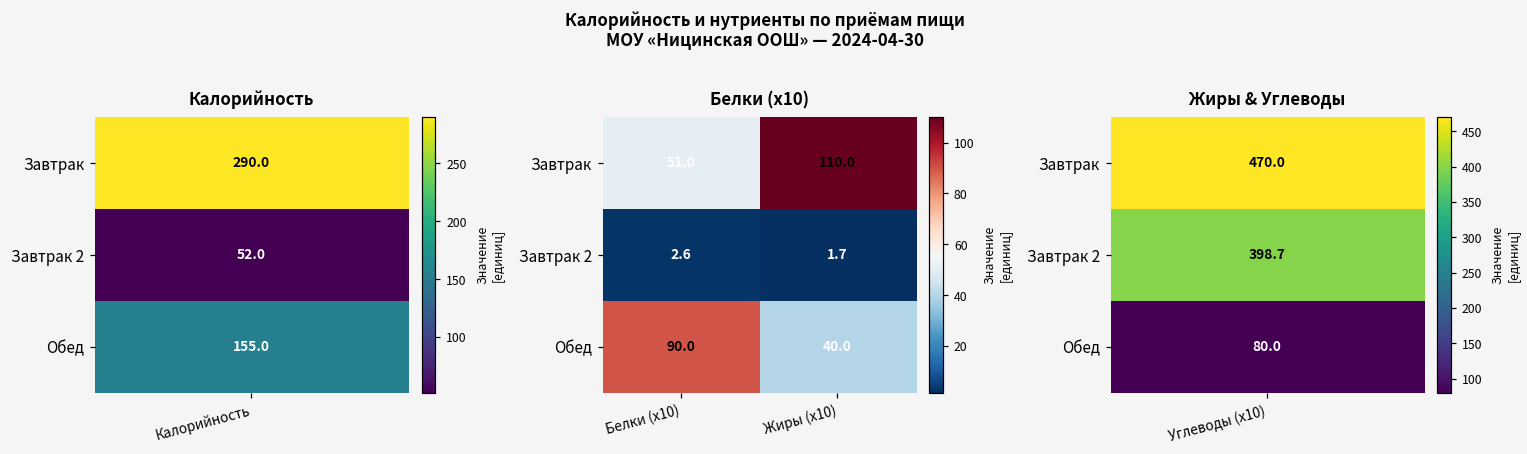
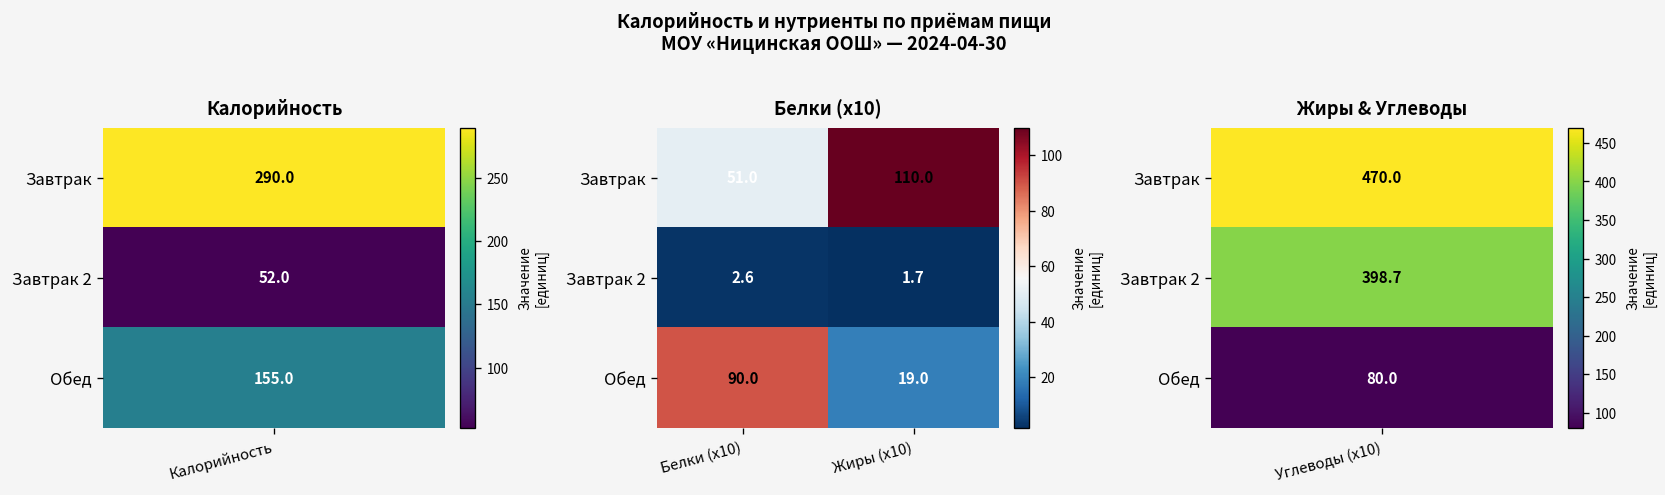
  {
    "Калорийность": {
      "Завтрак": {
        "Калорийность": 290.0
      },
      "Завтрак 2": {
        "Калорийность": 52.0
      },
      "Обед": {
        "Калорийность": 155.0
      }
    },
    "Белки (x10)": {
      "Завтрак": {
        "Жиры (x10)": 110.0
      },
      "Завтрак 2": {
        "Белки (x10)": 2.6,
        "Жиры (x10)": 1.7
      },
      "Обед": {
        "Белки (x10)": 90.0,
-       "Жиры (x10)": 40.0
+       "Жиры (x10)": 19.0
      }
    },
    "Жиры & Углеводы": {
      "Завтрак": {
        "Углеводы (x10)": 470.0
      },
      "Завтрак 2": {
        "Углеводы (x10)": 398.7
      },
      "Обед": {
        "Углеводы (x10)": 80.0
      }
    }
  }
